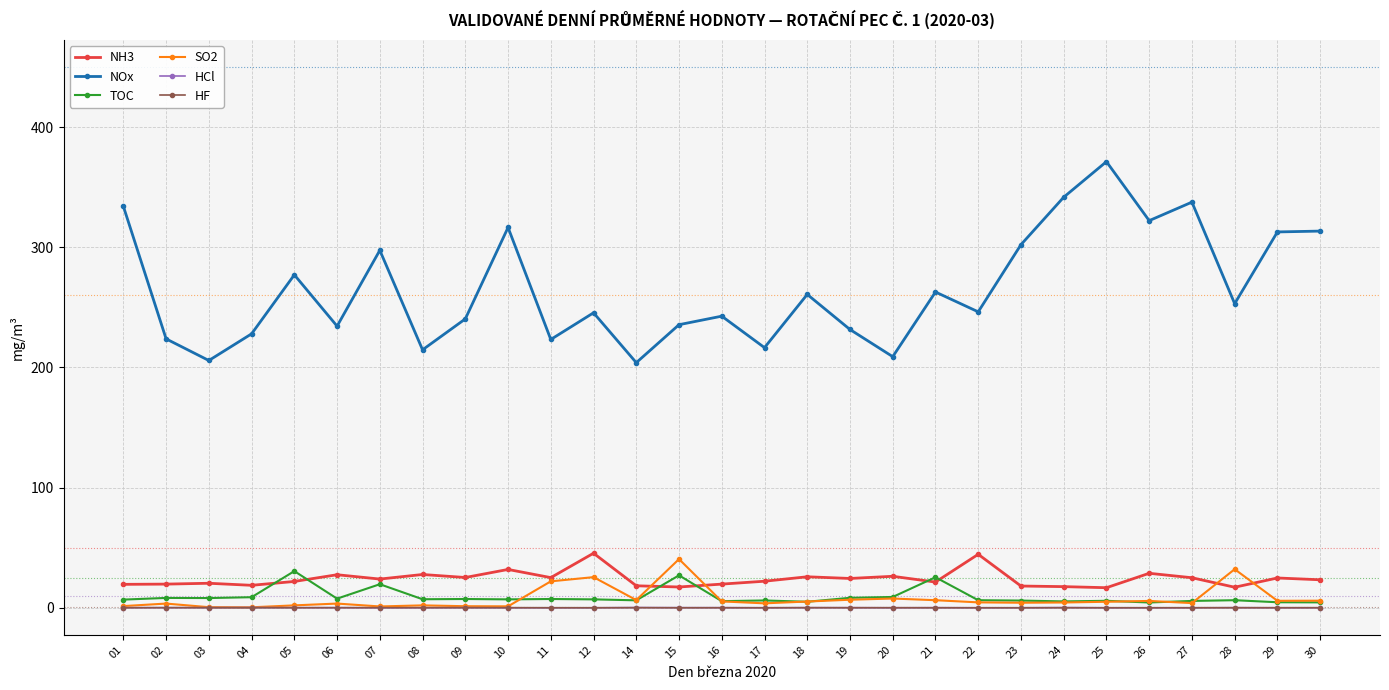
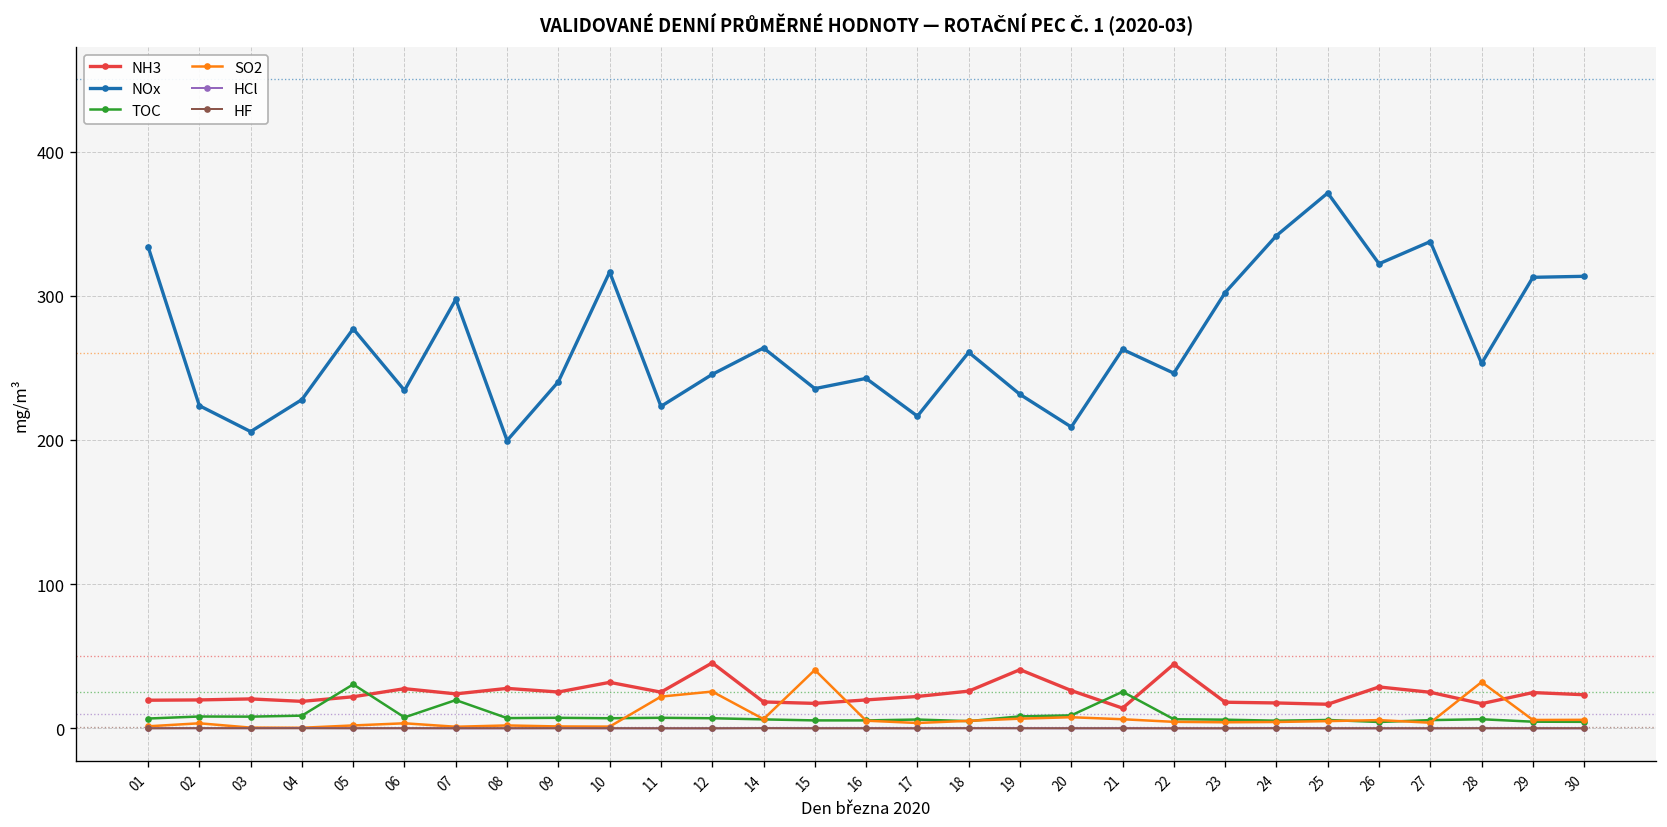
  {
    "NH3": {
      "01": 20,
      "02": 20,
      "03": 20,
      "04": 19,
      "05": 22,
      "06": 28,
      "07": 24,
      "08": 28,
      "09": 25,
      "10": 32,
      "11": 25,
      "12": 45,
      "14": 18,
      "15": 17,
      "16": 20,
      "17": 22,
      "18": 26,
-     "19": 24,
+     "19": 41,
      "20": 26,
-     "21": 21,
+     "21": 14,
      "22": 45,
      "23": 18,
      "24": 18,
      "25": 17,
      "26": 29,
      "27": 25,
      "28": 17,
      "29": 25,
      "30": 23
    },
    "NOx": {
      "01": 334,
      "02": 224,
      "03": 206,
      "04": 228,
      "05": 277,
      "06": 234,
      "07": 298,
-     "08": 215,
+     "08": 200,
      "09": 240,
      "10": 317,
      "11": 223,
      "12": 246,
-     "14": 204,
+     "14": 264,
      "15": 236,
      "16": 243,
      "17": 217,
      "18": 261,
      "19": 232,
      "20": 209,
      "21": 263,
      "22": 246,
      "23": 302,
      "24": 342,
      "25": 371,
      "26": 322,
      "27": 338,
      "28": 253,
      "29": 313,
      "30": 314
    },
    "TOC": {
      "01": 7,
      "02": 8,
      "03": 8,
      "04": 9,
      "05": 31,
      "06": 8,
      "07": 20,
      "08": 7,
      "09": 7,
      "10": 7,
      "11": 7,
      "12": 7,
-     "15": 27,
+     "15": 6,
      "17": 6,
      "21": 25,
      "28": 6
    },
    "SO2": {
      "02": 4,
      "06": 4,
      "11": 22,
      "12": 26,
      "15": 41,
      "17": 4,
      "21": 6,
      "28": 32
    },
    "HF": {
      "02": 0,
      "06": 0,
      "11": 0,
      "12": 0,
      "14": 0,
      "15": 0,
      "16": 0,
      "17": 0,
      "18": 0,
      "19": 0,
      "20": 0,
      "21": 0,
      "22": 0,
      "23": 0,
      "24": 0,
      "25": 0,
      "26": 0,
      "27": 0,
      "28": 0,
      "29": 0,
      "30": 0
    }
  }
